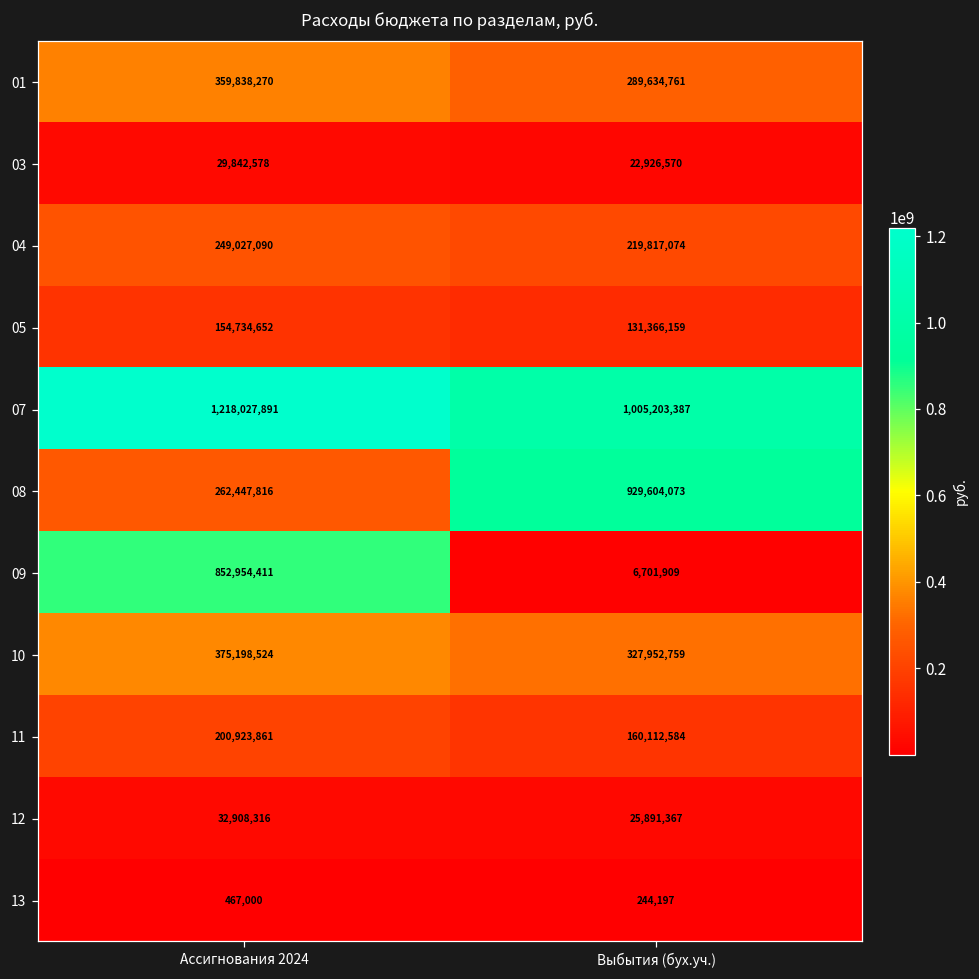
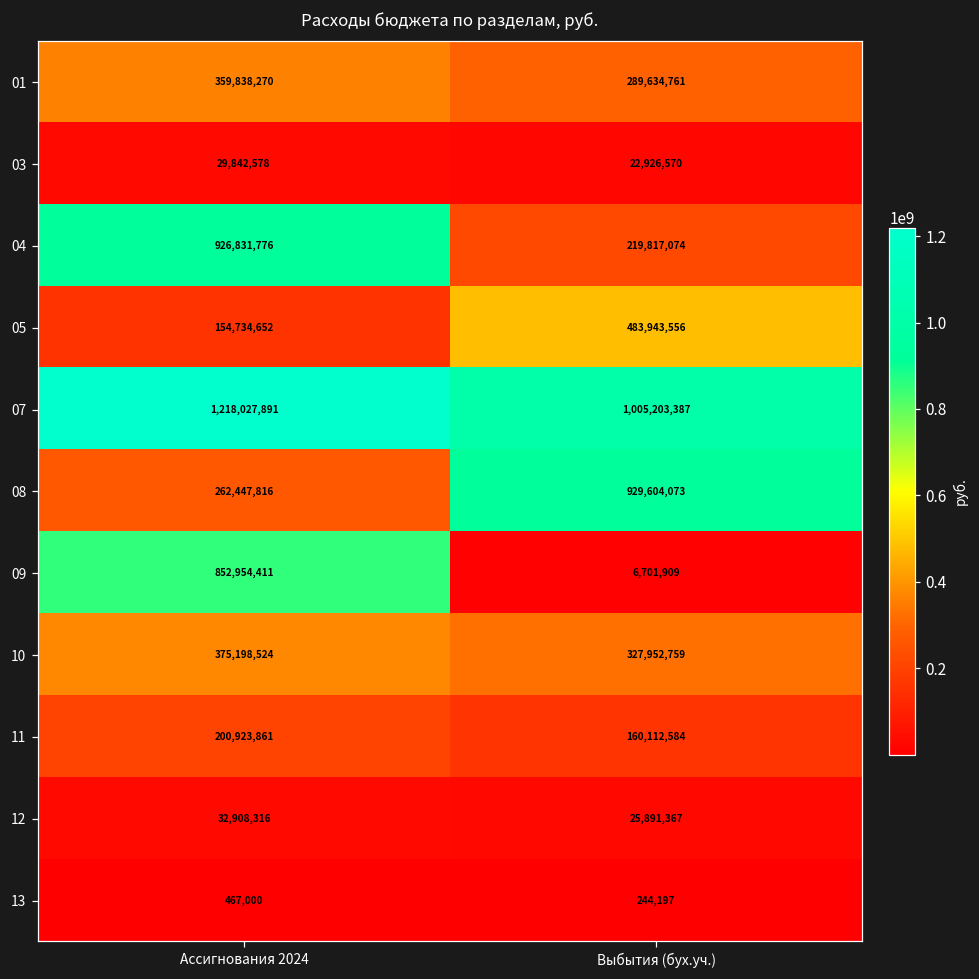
  {
    "01": {
      "Ассигнования 2024": "359,838,270",
      "Выбытия (бух.уч.)": "289,634,761"
    },
    "03": {
      "Ассигнования 2024": "29,842,578",
      "Выбытия (бух.уч.)": "22,926,570"
    },
    "04": {
-     "Ассигнования 2024": "249,027,090",
+     "Ассигнования 2024": "926,831,776",
      "Выбытия (бух.уч.)": "219,817,074"
    },
    "05": {
      "Ассигнования 2024": "154,734,652",
-     "Выбытия (бух.уч.)": "131,366,159"
+     "Выбытия (бух.уч.)": "483,943,556"
    },
    "07": {
      "Ассигнования 2024": "1,218,027,891",
      "Выбытия (бух.уч.)": "1,005,203,387"
    },
    "08": {
      "Ассигнования 2024": "262,447,816",
      "Выбытия (бух.уч.)": "929,604,073"
    },
    "09": {
      "Ассигнования 2024": "852,954,411",
      "Выбытия (бух.уч.)": "6,701,909"
    },
    "10": {
      "Ассигнования 2024": "375,198,524",
      "Выбытия (бух.уч.)": "327,952,759"
    },
    "11": {
      "Ассигнования 2024": "200,923,861",
      "Выбытия (бух.уч.)": "160,112,584"
    },
    "12": {
      "Ассигнования 2024": "32,908,316",
      "Выбытия (бух.уч.)": "25,891,367"
    },
    "13": {
      "Ассигнования 2024": "467,000",
      "Выбытия (бух.уч.)": "244,197"
    }
  }
